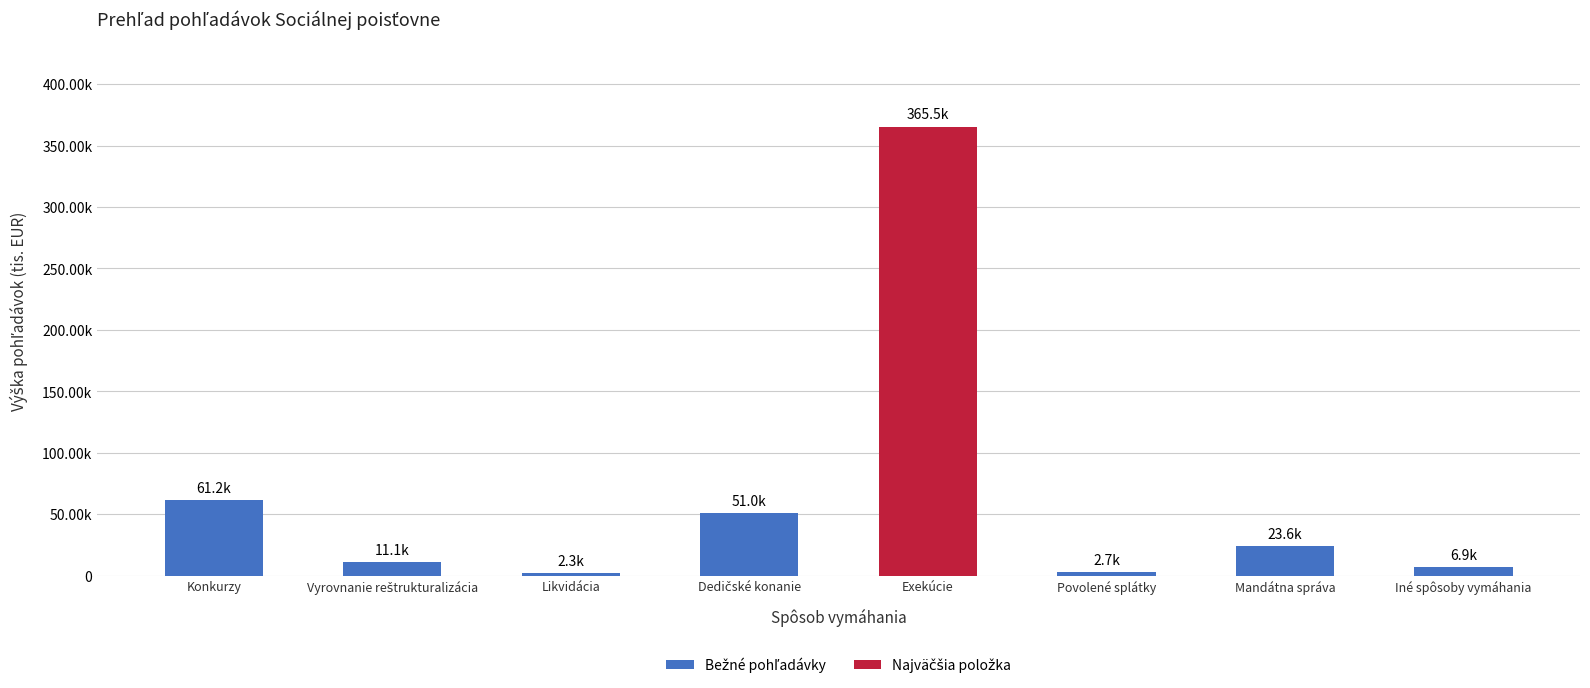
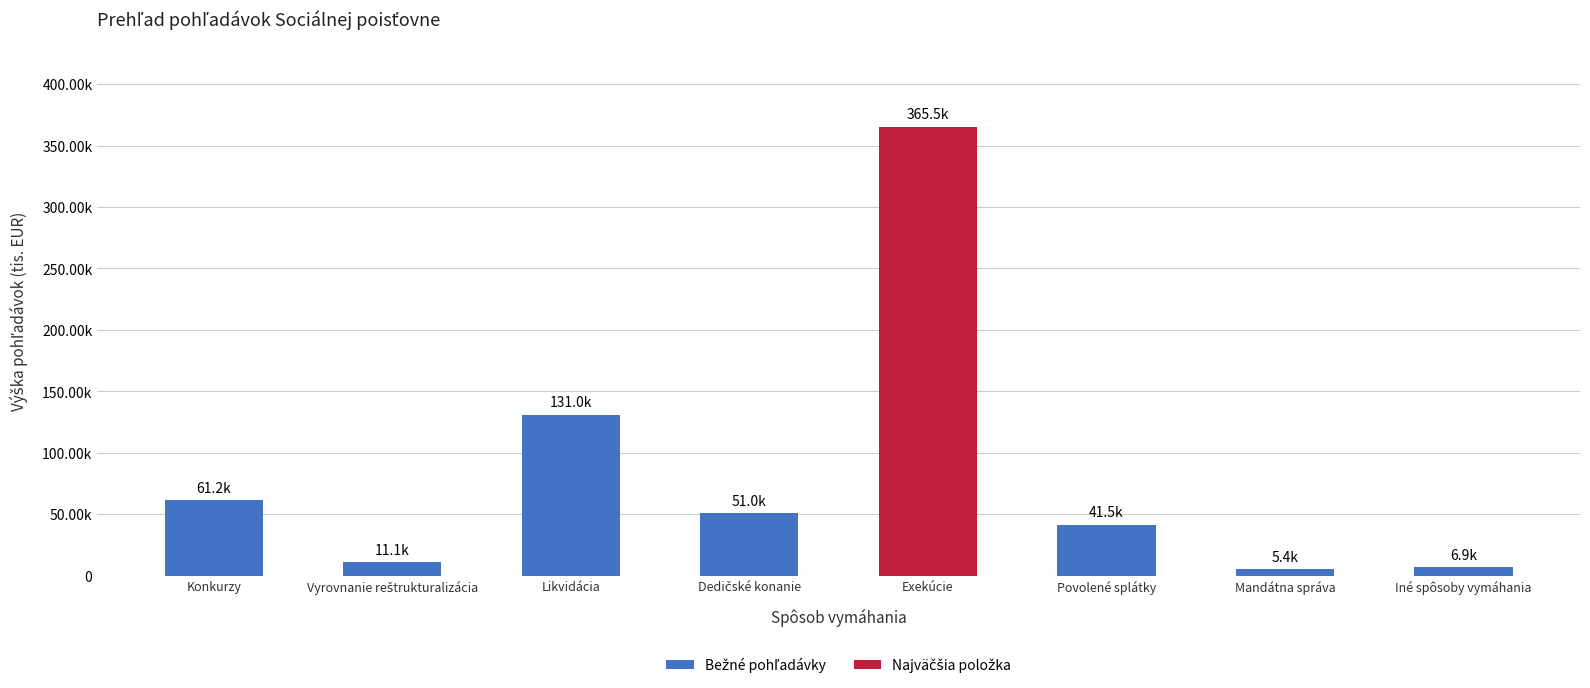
  {
    "Konkurzy": "61.2k",
    "Vyrovnanie reštrukturalizácia": "11.1k",
-   "Likvidácia": "2.3k",
+   "Likvidácia": "131.0k",
    "Dedičské konanie": "51.0k",
    "Exekúcie": "365.5k",
-   "Povolené splátky": "2.7k",
-   "Mandátna správa": "23.6k",
+   "Povolené splátky": "41.5k",
+   "Mandátna správa": "5.4k",
    "Iné spôsoby vymáhania": "6.9k"
  }
